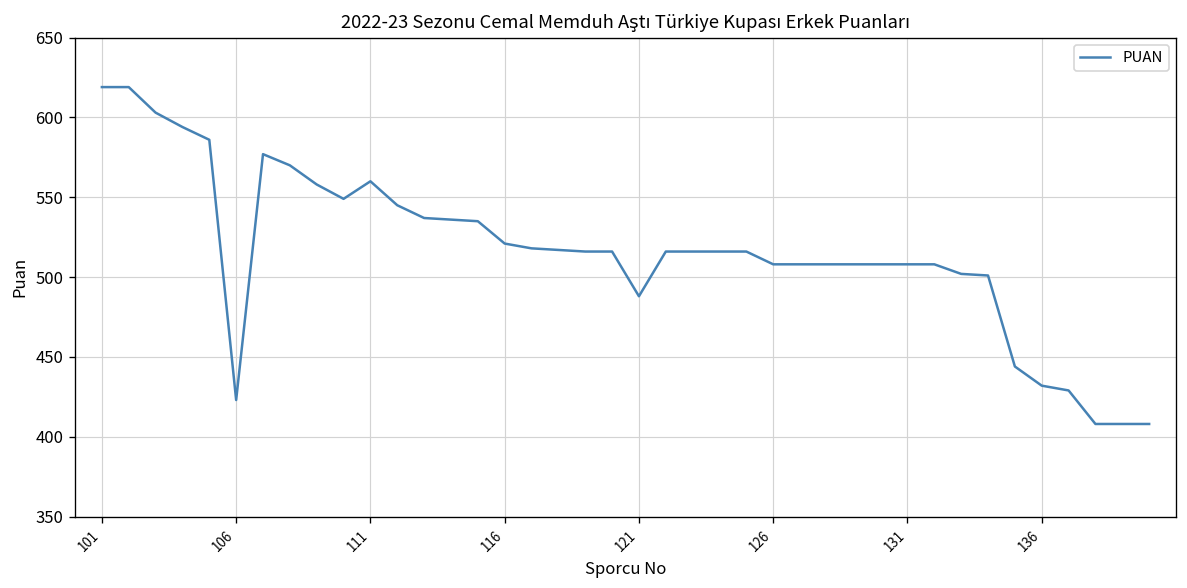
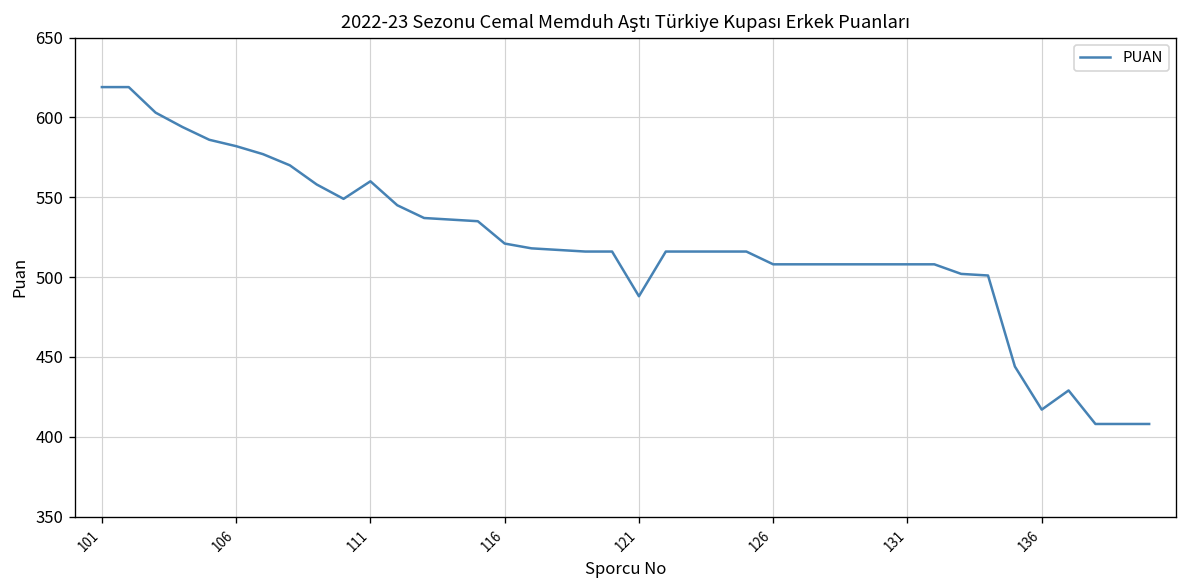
  {
    "101": 619,
-   "106": 423,
+   "106": 582,
    "111": 560,
    "116": 521,
    "121": 488,
    "126": 508,
    "131": 508,
-   "136": 432
+   "136": 417
  }
